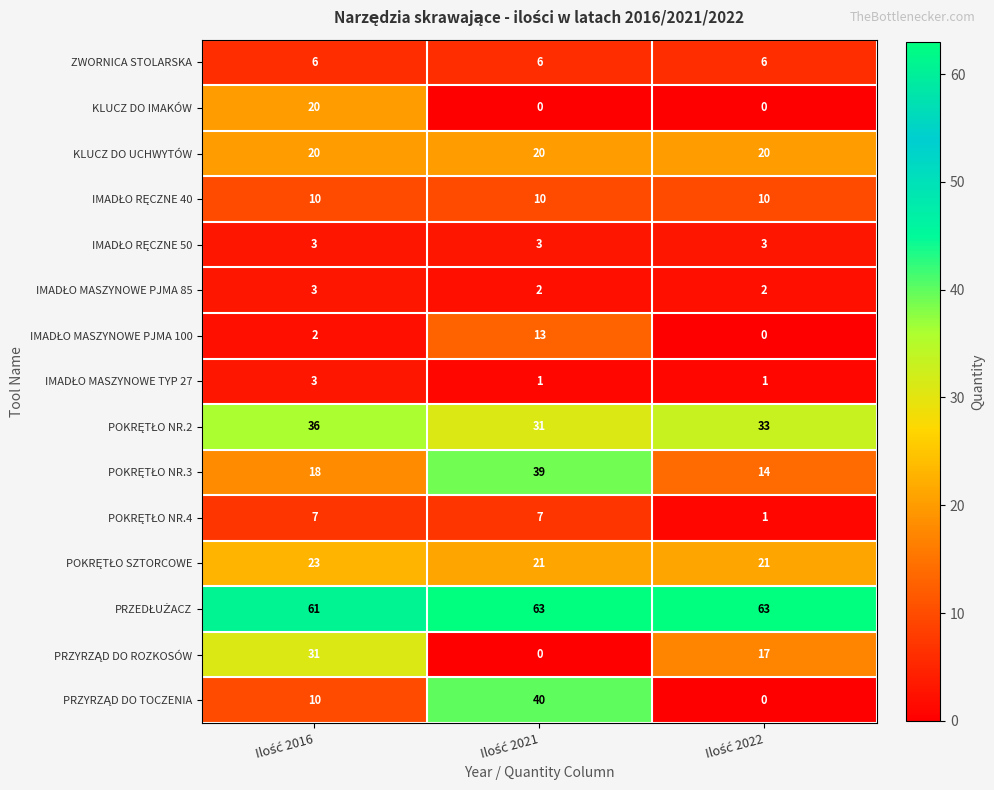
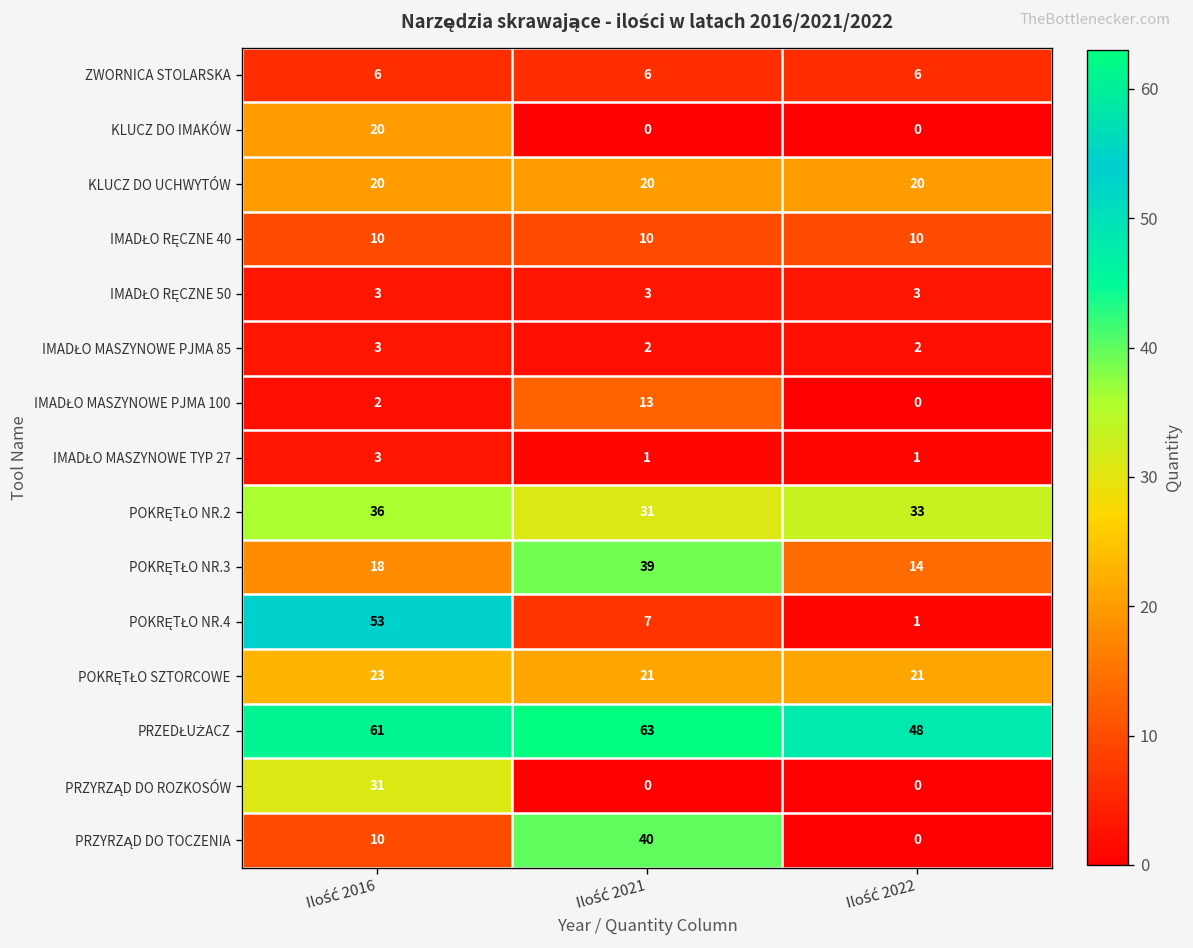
  {
    "ZWORNICA STOLARSKA": {
      "Ilość 2016": 6,
      "Ilość 2021": 6,
      "Ilość 2022": 6
    },
    "KLUCZ DO IMAKÓW": {
      "Ilość 2016": 20,
      "Ilość 2021": 0,
      "Ilość 2022": 0
    },
    "KLUCZ DO UCHWYTÓW": {
      "Ilość 2016": 20,
      "Ilość 2021": 20,
      "Ilość 2022": 20
    },
    "IMADŁO RĘCZNE 40": {
      "Ilość 2016": 10,
      "Ilość 2021": 10,
      "Ilość 2022": 10
    },
    "IMADŁO RĘCZNE 50": {
      "Ilość 2016": 3,
      "Ilość 2021": 3,
      "Ilość 2022": 3
    },
    "IMADŁO MASZYNOWE PJMA 85": {
      "Ilość 2016": 3,
      "Ilość 2021": 2,
      "Ilość 2022": 2
    },
    "IMADŁO MASZYNOWE PJMA 100": {
      "Ilość 2016": 2,
      "Ilość 2021": 13,
      "Ilość 2022": 0
    },
    "IMADŁO MASZYNOWE TYP 27": {
      "Ilość 2016": 3,
      "Ilość 2021": 1,
      "Ilość 2022": 1
    },
    "POKRĘTŁO NR.2": {
      "Ilość 2016": 36,
      "Ilość 2021": 31,
      "Ilość 2022": 33
    },
    "POKRĘTŁO NR.3": {
      "Ilość 2016": 18,
      "Ilość 2021": 39,
      "Ilość 2022": 14
    },
    "POKRĘTŁO NR.4": {
-     "Ilość 2016": 7,
+     "Ilość 2016": 53,
      "Ilość 2021": 7,
      "Ilość 2022": 1
    },
    "POKRĘTŁO SZTORCOWE": {
      "Ilość 2016": 23,
      "Ilość 2021": 21,
      "Ilość 2022": 21
    },
    "PRZEDŁUŻACZ": {
      "Ilość 2016": 61,
      "Ilość 2021": 63,
-     "Ilość 2022": 63
+     "Ilość 2022": 48
    },
    "PRZYRZĄD DO ROZKOSÓW": {
      "Ilość 2016": 31,
      "Ilość 2021": 0,
-     "Ilość 2022": 17
+     "Ilość 2022": 0
    },
    "PRZYRZĄD DO TOCZENIA": {
      "Ilość 2016": 10,
      "Ilość 2021": 40,
      "Ilość 2022": 0
    }
  }
